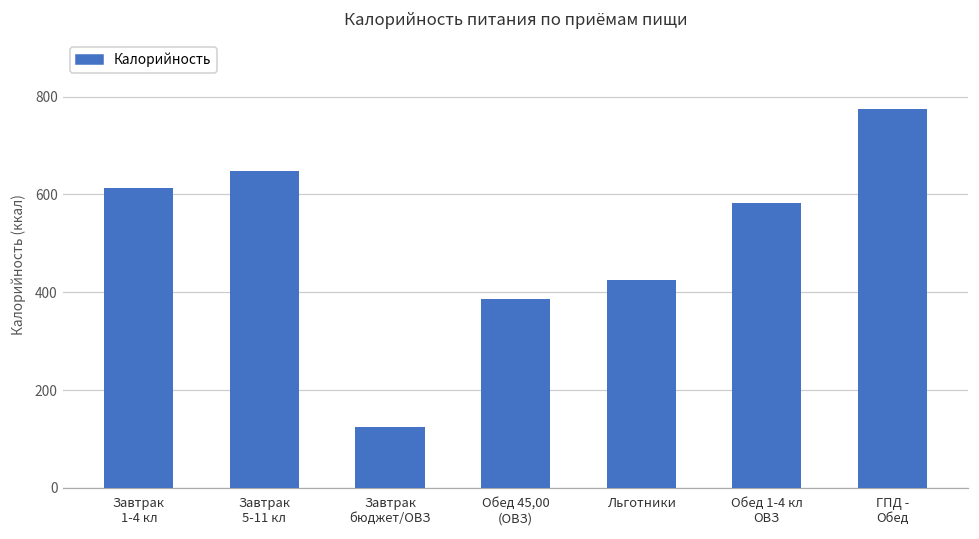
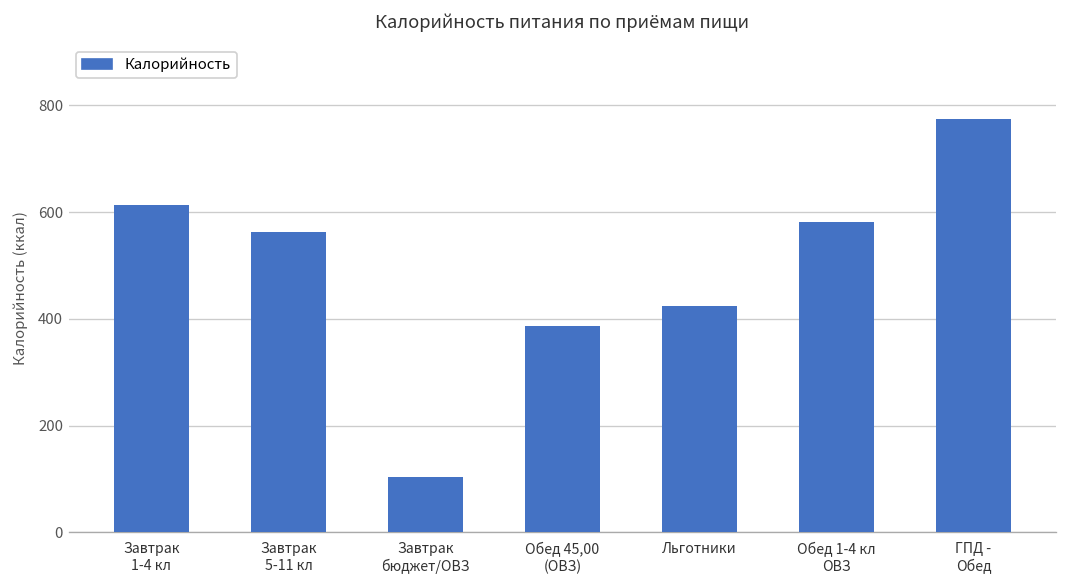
  {
    "Завтрак 1-4 кл": 610,
-   "Завтрак 5-11 кл": 650,
-   "Завтрак бюджет/ОВЗ": 120,
+   "Завтрак 5-11 кл": 560,
+   "Завтрак бюджет/ОВЗ": 100,
    "Обед 45,00 (ОВЗ)": 390,
    "Льготники": 430,
    "Обед 1-4 кл ОВЗ": 580,
    "ГПД - Обед": 780
  }
